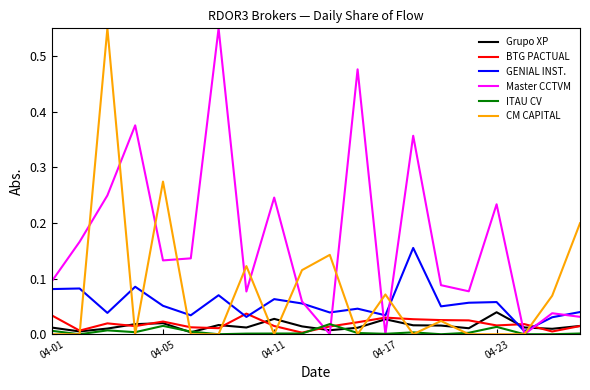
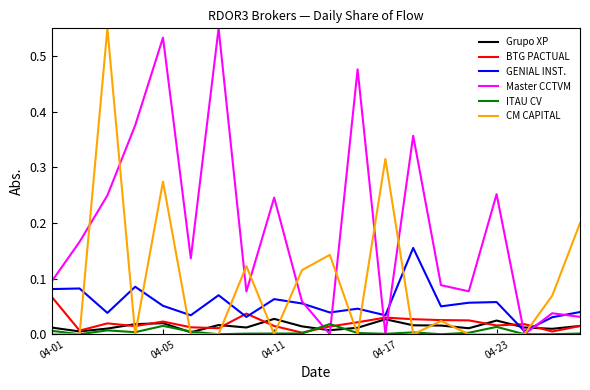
  {
    "Grupo XP": {
      "04-01": 0.01,
      "04-11": 0.03,
-     "04-23": 0.04
+     "04-23": 0.02
    },
    "BTG PACTUAL": {
-     "04-01": 0.03,
+     "04-01": 0.07,
      "04-11": 0.01
    },
    "GENIAL INST.": {
      "04-01": 0.08,
      "04-05": 0.05,
      "04-11": 0.06,
      "04-23": 0.06
    },
    "Master CCTVM": {
      "04-01": 0.10,
-     "04-05": 0.13,
+     "04-05": 0.53,
      "04-11": 0.25,
-     "04-23": 0.23
+     "04-23": 0.25
    },
    "ITAU CV": {
      "04-01": 0.01,
      "04-05": 0.02
    },
    "CM CAPITAL": {
      "04-01": 0.00,
      "04-05": 0.27,
-     "04-17": 0.07,
+     "04-17": 0.32,
      "04-23": 0.00
    }
  }
